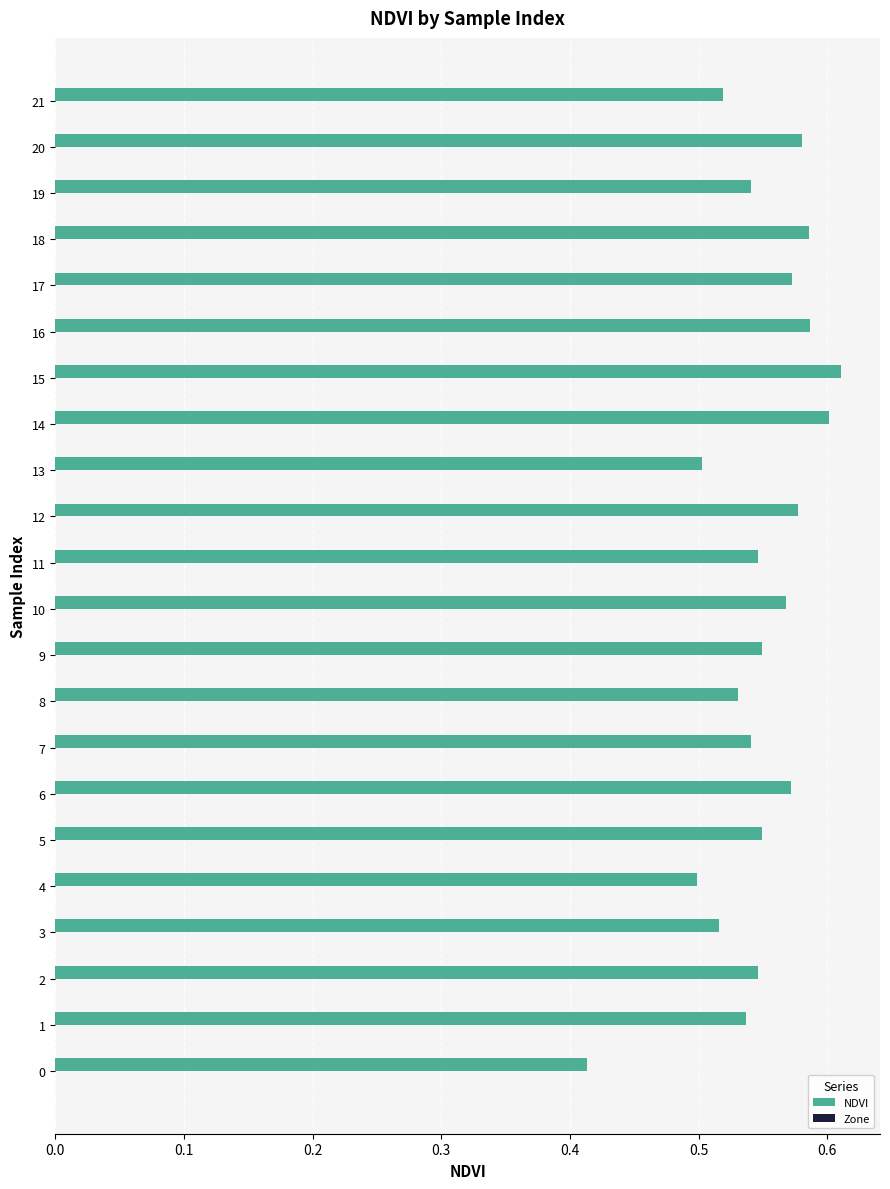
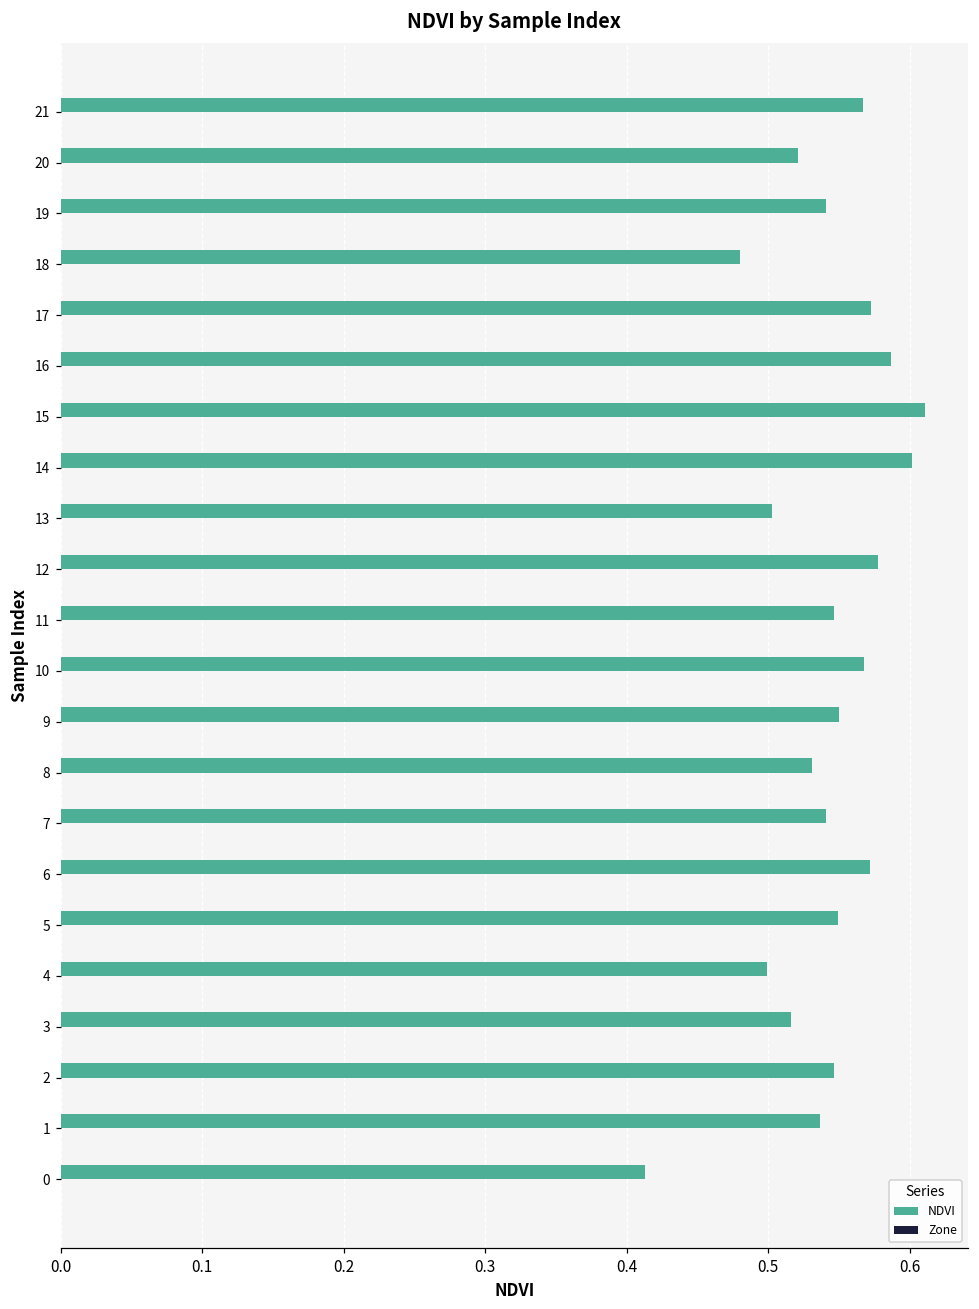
  {
    "NDVI": {
-     "21": 0.519,
-     "20": 0.580,
+     "21": 0.567,
+     "20": 0.521,
      "19": 0.541,
-     "18": 0.586,
+     "18": 0.480,
      "17": 0.572,
      "16": 0.587,
      "15": 0.611,
      "14": 0.602,
      "13": 0.503,
      "12": 0.577,
      "11": 0.546,
      "10": 0.568,
      "9": 0.550,
      "8": 0.531,
      "7": 0.541,
      "6": 0.572,
      "5": 0.549,
      "4": 0.499,
      "3": 0.516,
      "2": 0.546,
      "1": 0.537,
      "0": 0.413
    },
    "Zone": {
      "21": 0.000,
      "20": 0.000,
      "19": 0.000,
      "18": 0.000,
      "17": 0.000,
      "16": 0.000,
      "15": 0.000,
      "14": 0.000,
      "13": 0.000,
      "12": 0.000,
      "11": 0.000,
      "10": 0.000,
      "9": 0.000,
      "8": 0.000,
      "7": 0.000,
      "6": 0.000,
      "5": 0.000,
      "4": 0.000,
      "3": 0.000,
      "2": 0.000,
      "1": 0.000,
      "0": 0.000
    }
  }
